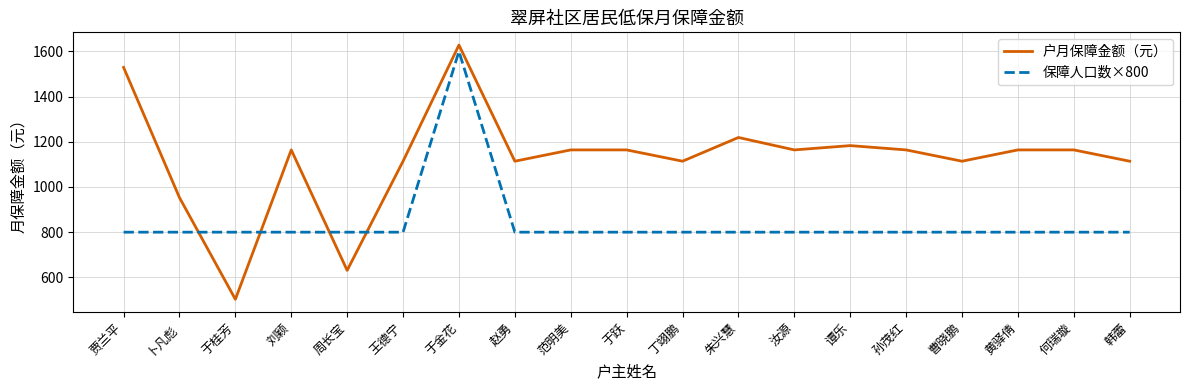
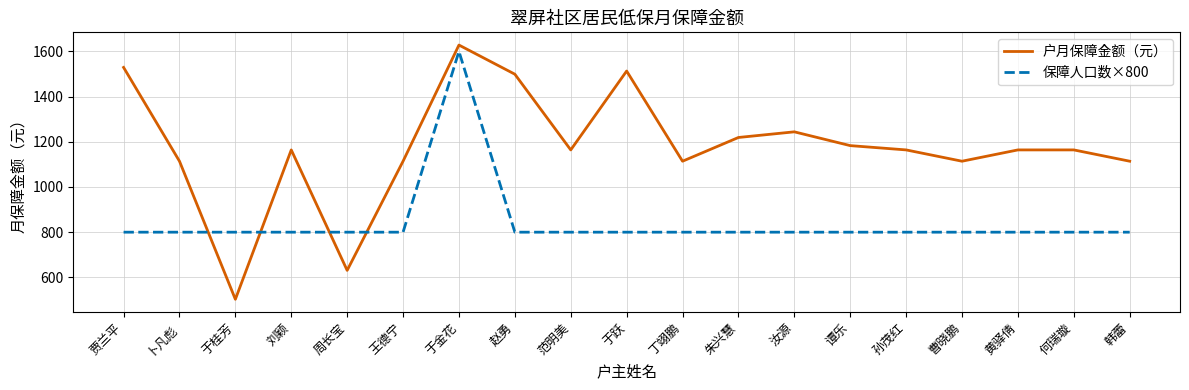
  {
    "户月保障金额（元）": {
      "贾兰平": 1530,
-     "卜凡彪": 950,
+     "卜凡彪": 1110,
      "于桂芳": 500,
      "刘颖": 1160,
      "周长宝": 630,
      "王德宁": 1110,
      "于金花": 1630,
-     "赵勇": 1110,
+     "赵勇": 1500,
      "范明美": 1160,
-     "于跃": 1160,
+     "于跃": 1510,
      "丁翊鹏": 1110,
      "朱兴慧": 1220,
-     "汝源": 1160,
+     "汝源": 1240,
      "谭乐": 1180,
      "孙茂红": 1160,
      "曹晓鹏": 1110,
      "黄驿倩": 1160,
      "何瑞璇": 1160,
      "韩蕾": 1110
    },
    "保障人口数×800": {
      "贾兰平": 800,
      "卜凡彪": 800,
      "于桂芳": 800,
      "刘颖": 800,
      "周长宝": 800,
      "王德宁": 800,
      "于金花": 1600,
      "赵勇": 800,
      "范明美": 800,
      "于跃": 800,
      "丁翊鹏": 800,
      "朱兴慧": 800,
      "汝源": 800,
      "谭乐": 800,
      "孙茂红": 800,
      "曹晓鹏": 800,
      "黄驿倩": 800,
      "何瑞璇": 800,
      "韩蕾": 800
    }
  }
